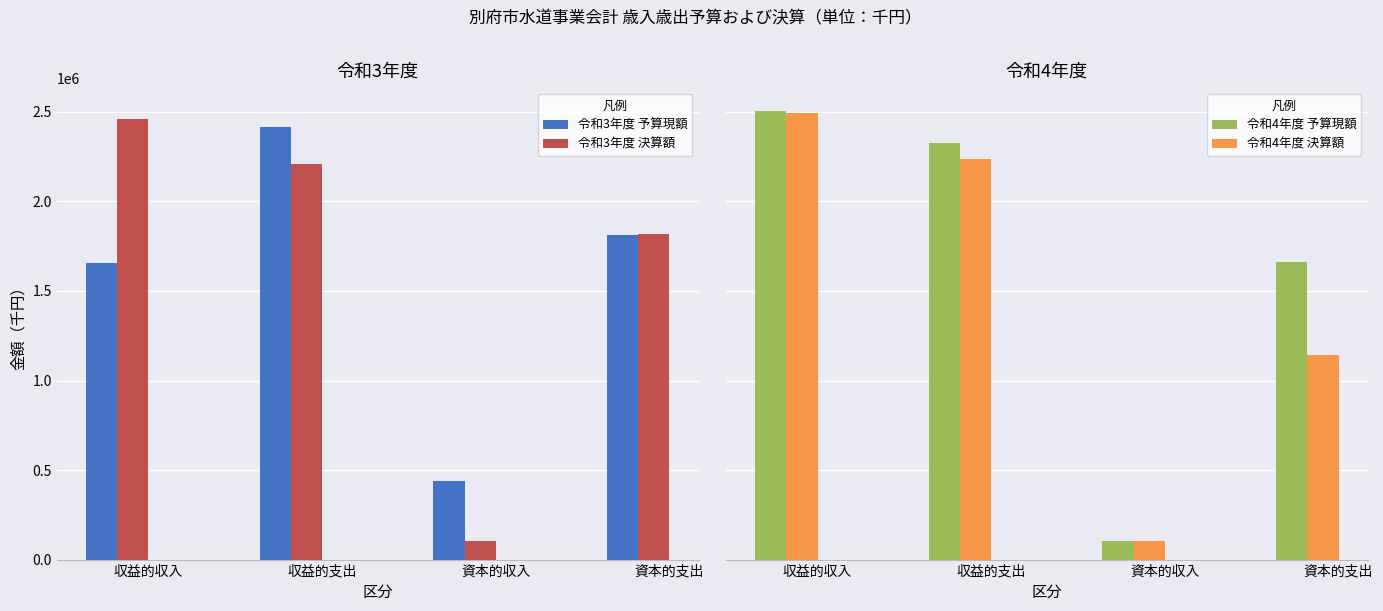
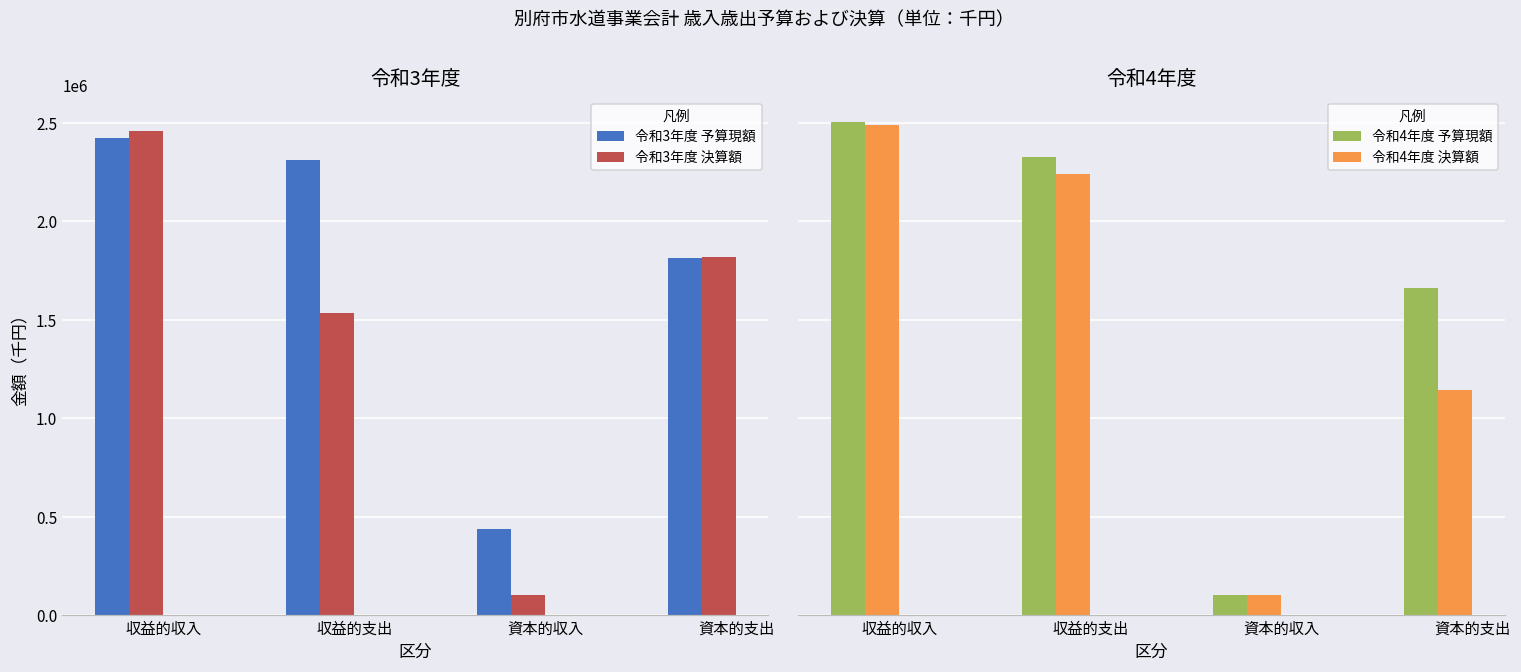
  {
    "令和3年度": {
      "令和3年度 予算現額": {
-       "収益的収入": 1650000,
-       "収益的支出": 2420000,
+       "収益的収入": 2420000,
+       "収益的支出": 2310000,
        "資本的収入": 440000,
        "資本的支出": 1820000
      },
      "令和3年度 決算額": {
        "収益的収入": 2460000,
-       "収益的支出": 2210000,
+       "収益的支出": 1540000,
        "資本的収入": 110000,
        "資本的支出": 1820000
      }
    }
  }
